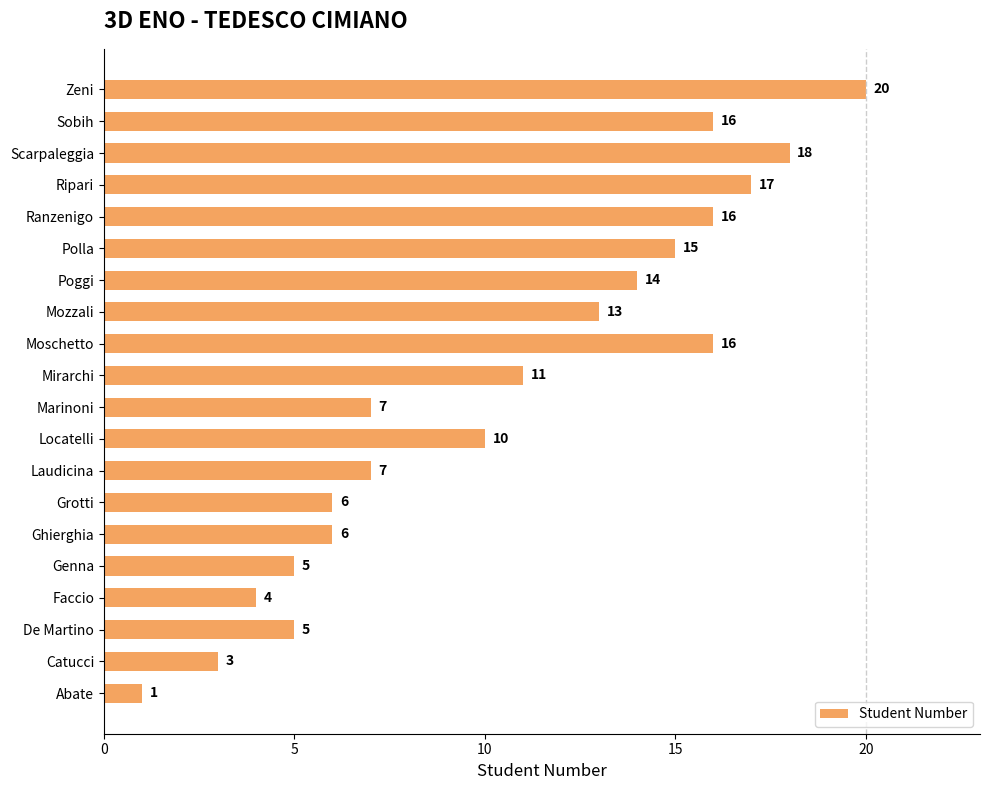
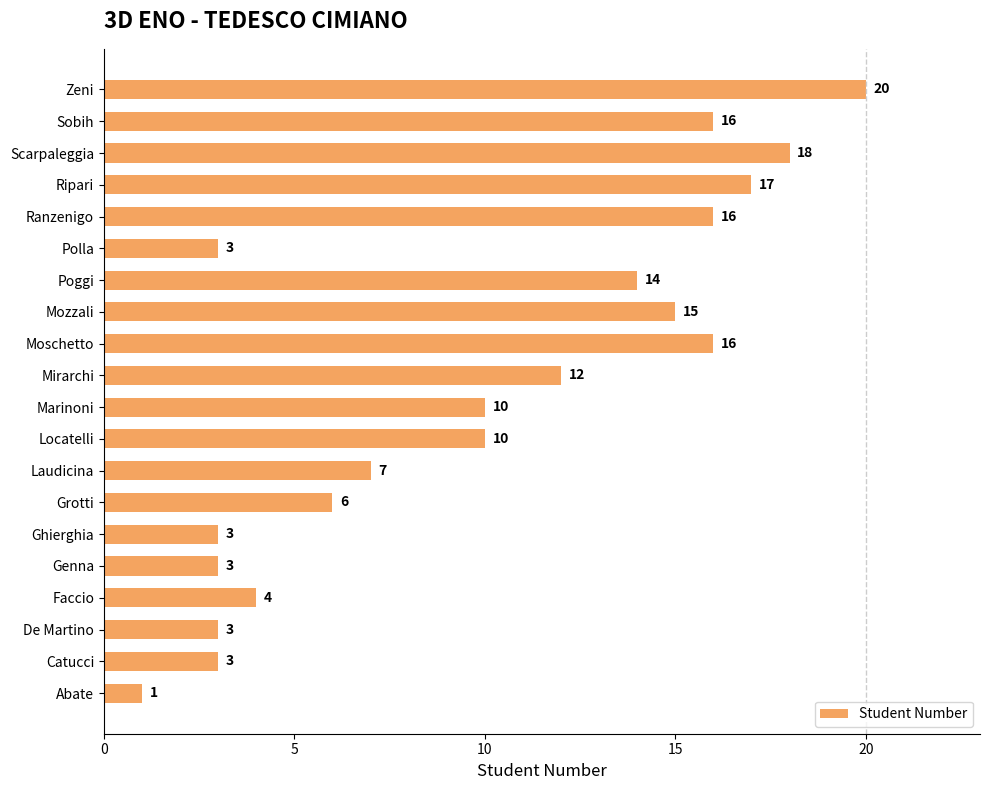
  {
    "Zeni": 20,
    "Sobih": 16,
    "Scarpaleggia": 18,
    "Ripari": 17,
    "Ranzenigo": 16,
-   "Polla": 15,
+   "Polla": 3,
    "Poggi": 14,
-   "Mozzali": 13,
+   "Mozzali": 15,
    "Moschetto": 16,
-   "Mirarchi": 11,
-   "Marinoni": 7,
+   "Mirarchi": 12,
+   "Marinoni": 10,
    "Locatelli": 10,
    "Laudicina": 7,
    "Grotti": 6,
-   "Ghierghia": 6,
-   "Genna": 5,
+   "Ghierghia": 3,
+   "Genna": 3,
    "Faccio": 4,
-   "De Martino": 5,
+   "De Martino": 3,
    "Catucci": 3,
    "Abate": 1
  }
